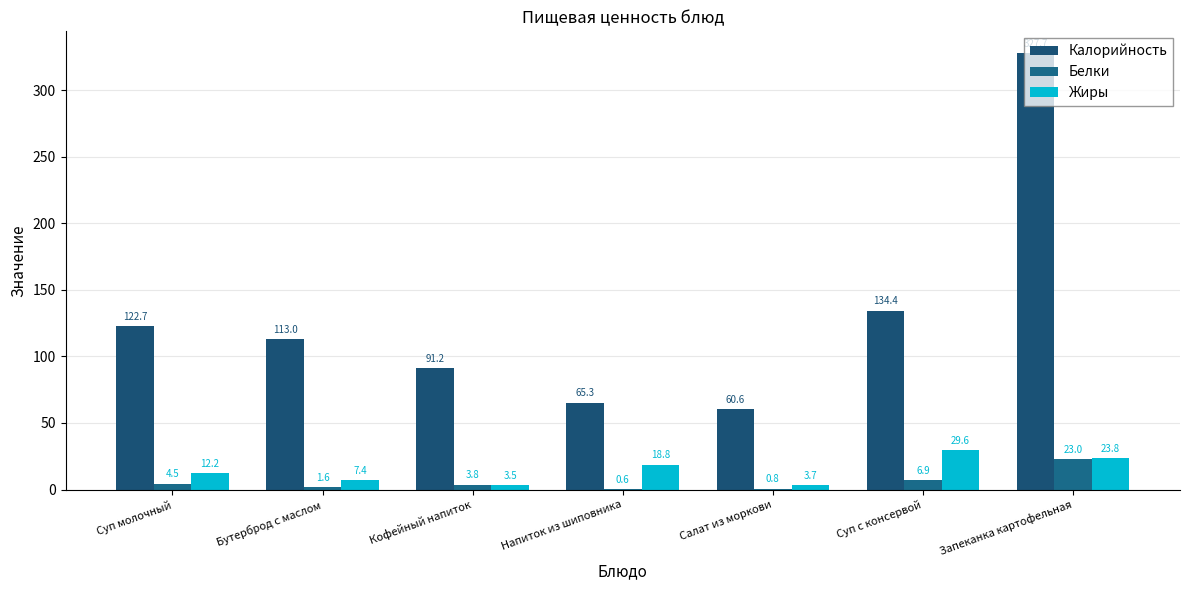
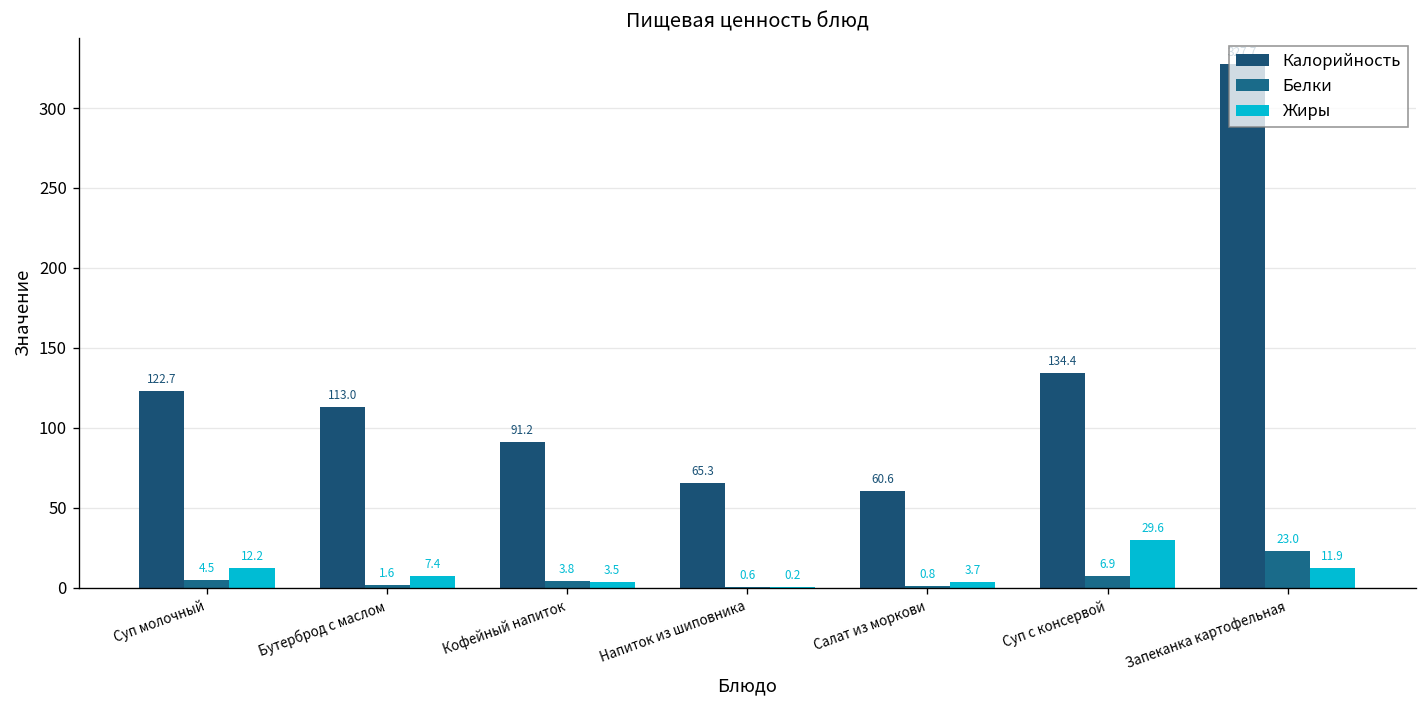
  {
    "Жиры": {
      "Суп молочный": 12.2,
      "Бутерброд с маслом": 7.4,
      "Кофейный напиток": 3.5,
-     "Напиток из шиповника": 18.8,
+     "Напиток из шиповника": 0.2,
      "Салат из моркови": 3.7,
      "Суп с консервой": 29.6,
-     "Запеканка картофельная": 23.8
+     "Запеканка картофельная": 11.9
    }
  }
